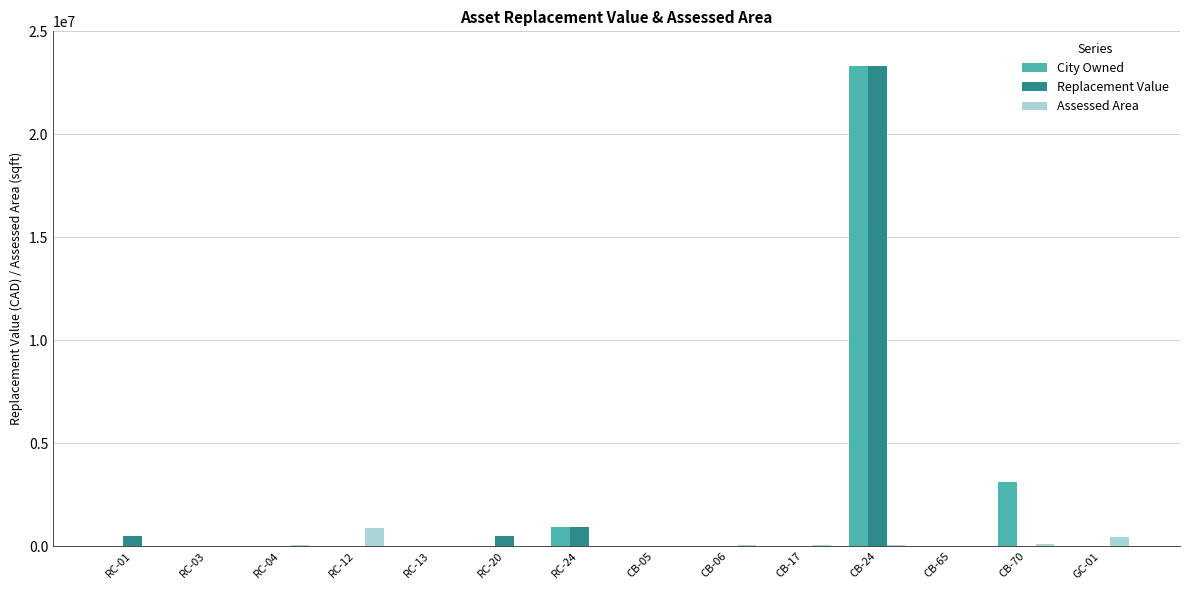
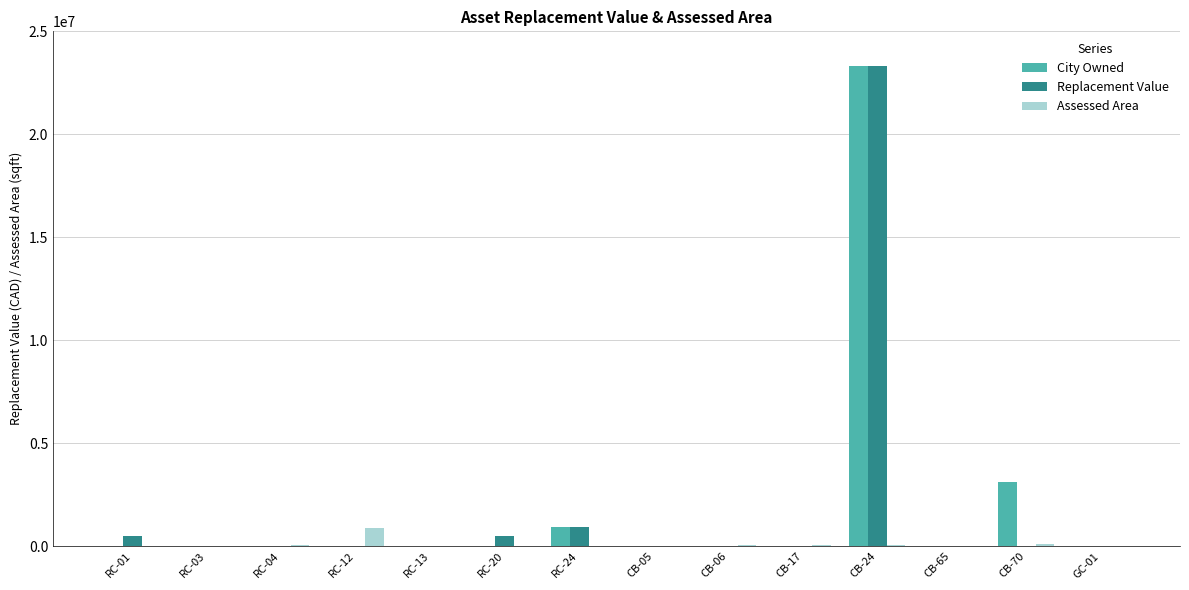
  {
    "City Owned": {
      "RC-01": 0,
      "RC-03": 0,
      "RC-04": 0,
      "RC-12": 0,
      "RC-13": 0,
      "RC-20": 0,
      "RC-24": 900000,
      "CB-05": 0,
      "CB-06": 0,
      "CB-17": 0,
      "CB-24": 23300000,
      "CB-65": 0,
      "CB-70": 3100000,
      "GC-01": 0
    },
    "Replacement Value": {
      "RC-01": 500000,
      "RC-03": 0,
      "RC-04": 0,
      "RC-12": 0,
      "RC-13": 0,
      "RC-20": 500000,
      "RC-24": 900000,
      "CB-05": 0,
      "CB-06": 0,
      "CB-17": 0,
      "CB-24": 23300000,
      "CB-65": 0,
      "CB-70": 0,
      "GC-01": 0
    },
    "Assessed Area": {
      "RC-12": 900000,
-     "GC-01": 400000
+     "GC-01": 0
    }
  }
